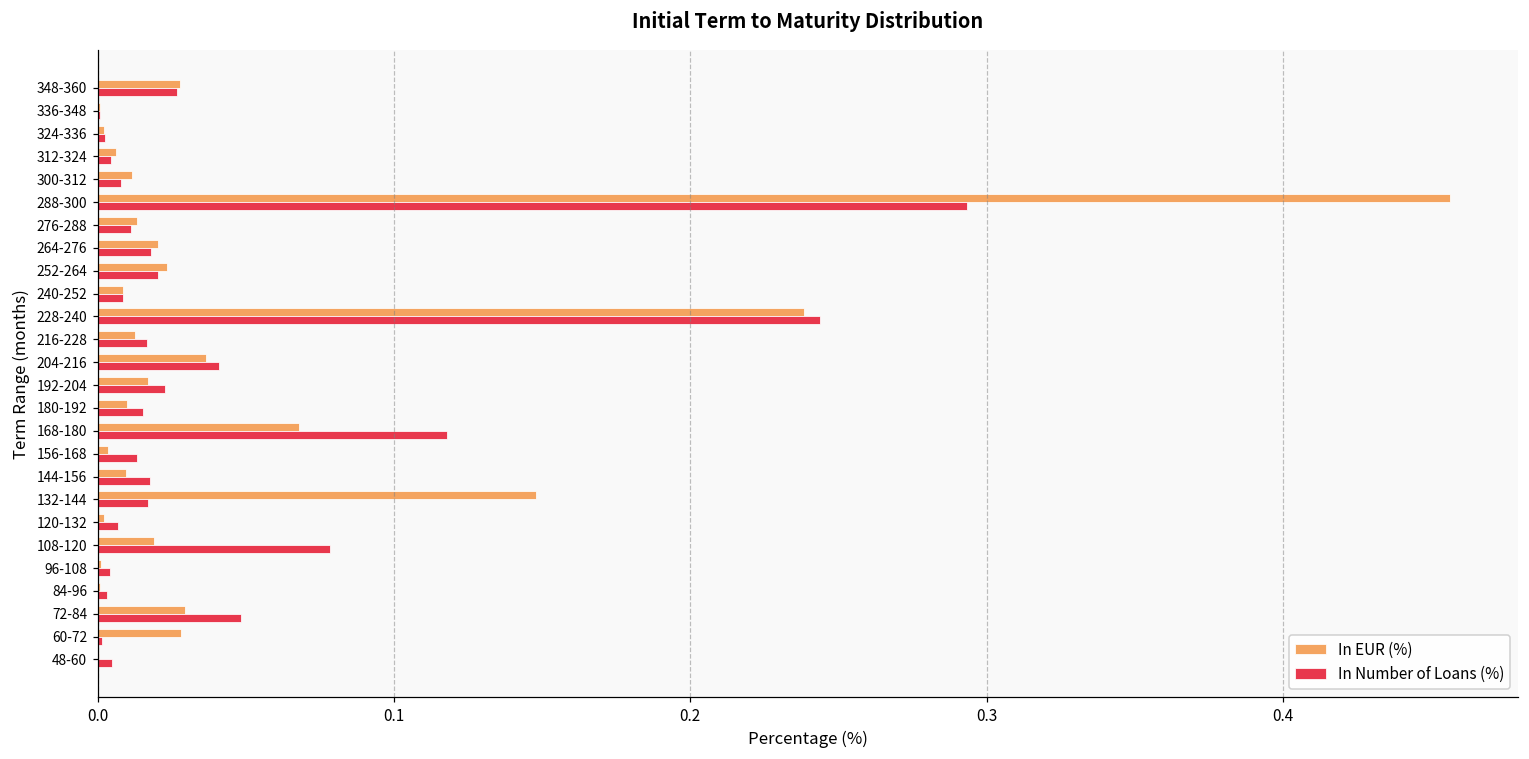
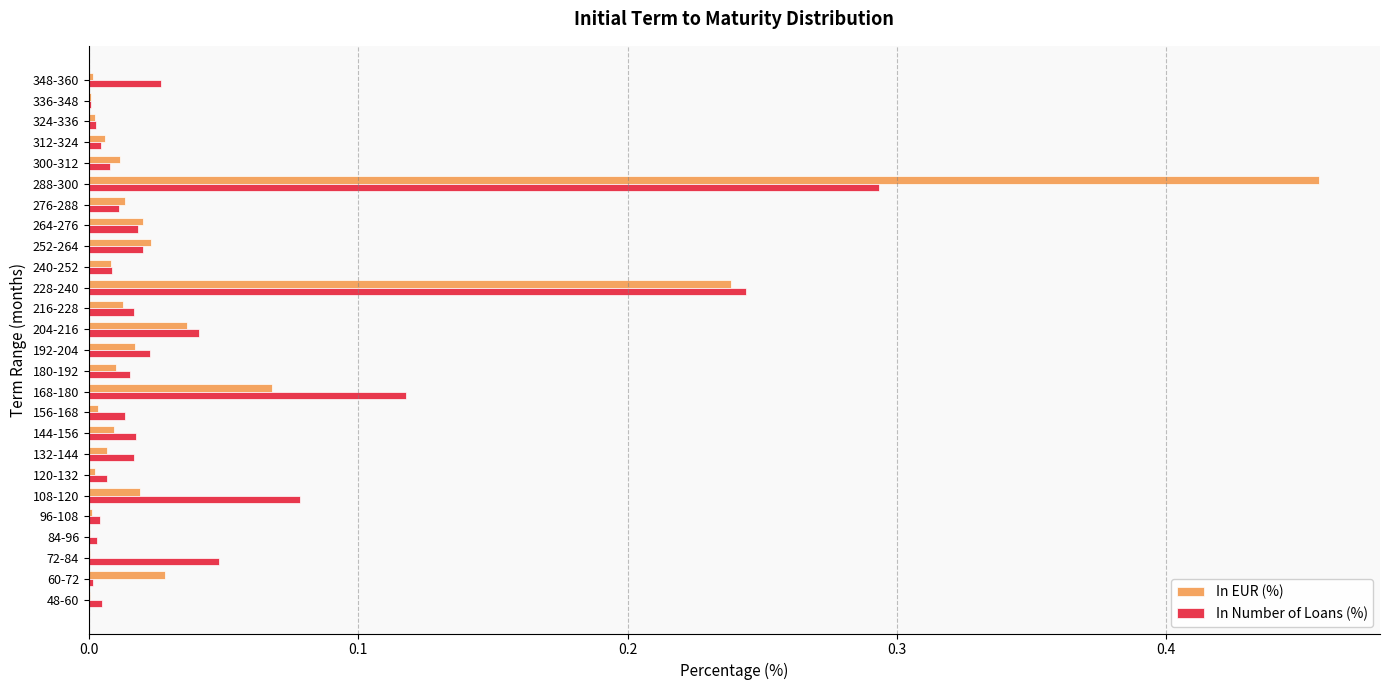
  {
    "In EUR (%)": {
-     "348-360": 0.028,
+     "348-360": 0.002,
      "324-336": 0.002,
      "312-324": 0.006,
      "300-312": 0.011,
      "288-300": 0.457,
      "276-288": 0.013,
      "264-276": 0.020,
      "252-264": 0.023,
      "240-252": 0.008,
      "228-240": 0.238,
      "216-228": 0.013,
      "204-216": 0.037,
      "192-204": 0.017,
      "180-192": 0.010,
      "168-180": 0.068,
      "156-168": 0.003,
      "144-156": 0.009,
-     "132-144": 0.148,
+     "132-144": 0.007,
      "120-132": 0.002,
      "108-120": 0.019,
      "96-108": 0.001,
-     "72-84": 0.029,
+     "72-84": 0.000,
      "60-72": 0.028
    },
    "In Number of Loans (%)": {
      "348-360": 0.027,
      "324-336": 0.003,
      "312-324": 0.004,
      "300-312": 0.008,
      "288-300": 0.293,
      "276-288": 0.011,
      "264-276": 0.018,
      "252-264": 0.020,
      "240-252": 0.008,
      "228-240": 0.244,
      "216-228": 0.017,
      "204-216": 0.041,
      "192-204": 0.023,
      "180-192": 0.015,
      "168-180": 0.118,
      "156-168": 0.013,
      "144-156": 0.018,
      "132-144": 0.017,
      "120-132": 0.007,
      "108-120": 0.079,
      "96-108": 0.004,
      "84-96": 0.003,
      "72-84": 0.048,
      "60-72": 0.001,
      "48-60": 0.005
    }
  }
